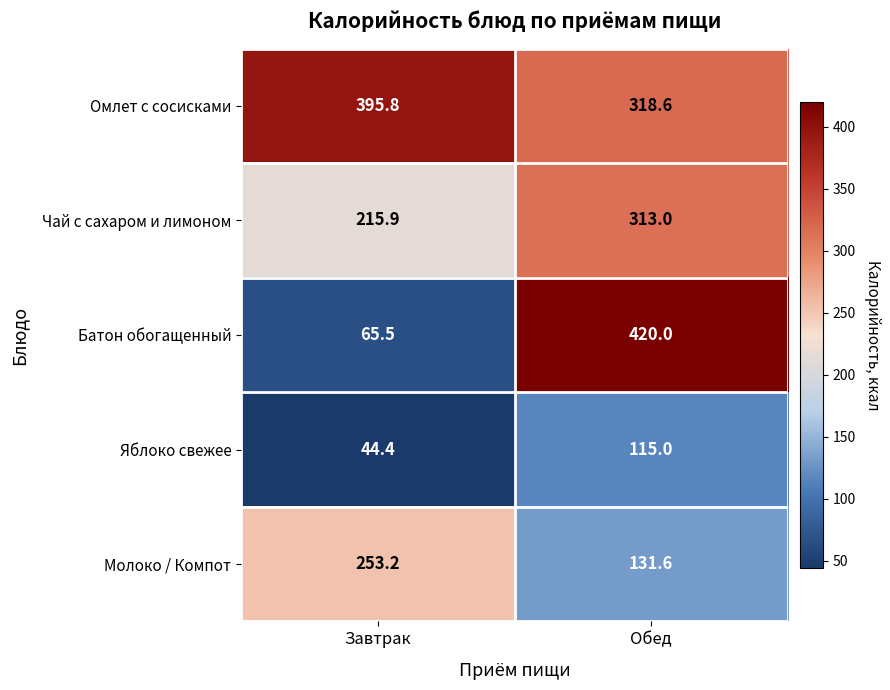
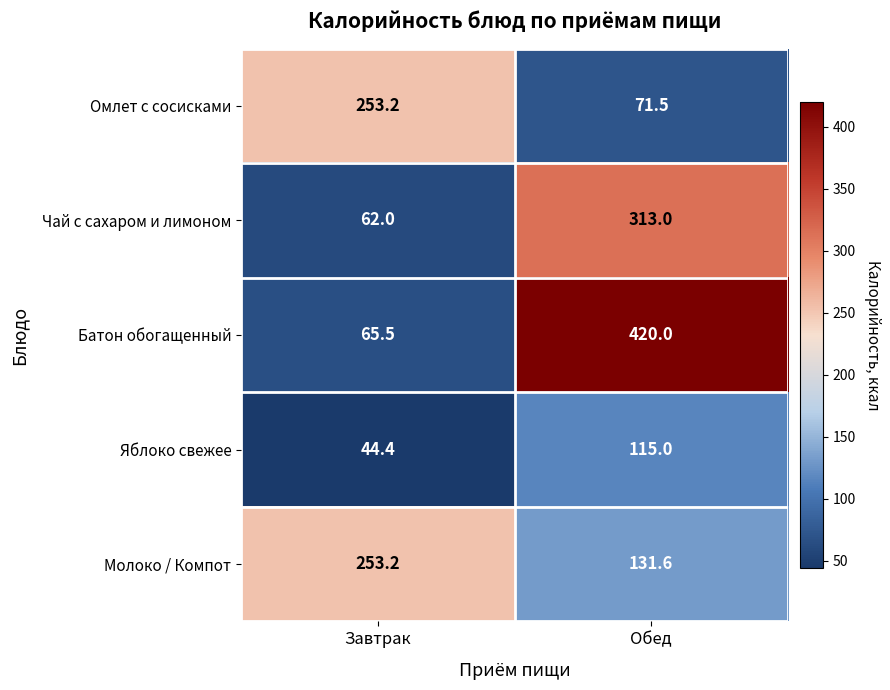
  {
    "Омлет с сосисками": {
-     "Завтрак": 395.8,
-     "Обед": 318.6
+     "Завтрак": 253.2,
+     "Обед": 71.5
    },
    "Чай с сахаром и лимоном": {
-     "Завтрак": 215.9,
+     "Завтрак": 62.0,
      "Обед": 313.0
    },
    "Батон обогащенный": {
      "Завтрак": 65.5,
      "Обед": 420.0
    },
    "Яблоко свежее": {
      "Завтрак": 44.4,
      "Обед": 115.0
    },
    "Молоко / Компот": {
      "Завтрак": 253.2,
      "Обед": 131.6
    }
  }
